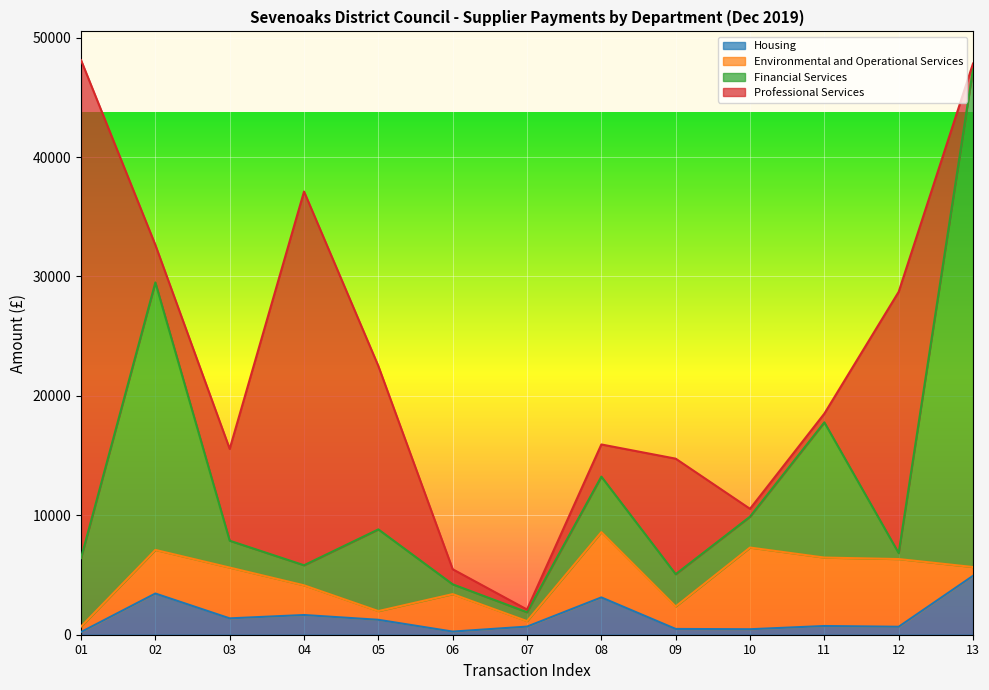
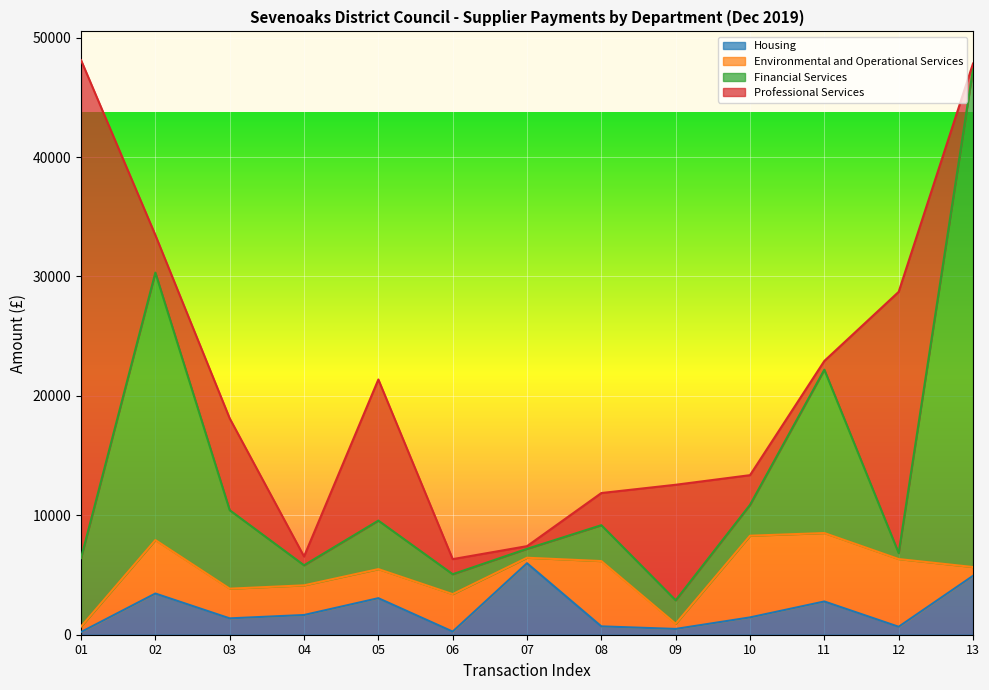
  {
    "Housing": {
      "01": 200,
      "02": 3500,
      "03": 1400,
      "04": 1700,
-     "05": 1300,
+     "05": 3100,
      "06": 300,
-     "07": 700,
-     "08": 3100,
+     "07": 6000,
+     "08": 700,
      "09": 500,
-     "10": 500,
-     "11": 700,
+     "10": 1500,
+     "11": 2800,
      "12": 700,
      "13": 4900
    },
    "Environmental and Operational Services": {
      "01": 500,
-     "02": 3700,
-     "03": 4300,
+     "02": 4500,
+     "03": 2500,
      "04": 2500,
-     "05": 700,
+     "05": 2400,
      "06": 3100,
      "07": 500,
      "08": 5500,
-     "09": 1900,
+     "09": 400,
      "10": 6800,
      "11": 5700,
      "12": 5700,
      "13": 700
    },
    "Financial Services": {
      "01": 5700,
      "02": 22400,
-     "03": 2300,
+     "03": 6600,
      "04": 1700,
-     "05": 6800,
-     "06": 800,
+     "05": 4100,
+     "06": 1700,
      "07": 700,
-     "08": 4600,
-     "09": 2700,
+     "08": 3000,
+     "09": 2000,
      "10": 2600,
-     "11": 11300,
+     "11": 13700,
      "12": 500,
      "13": 41700
    },
    "Professional Services": {
      "01": 41700,
      "02": 3100,
      "03": 7700,
-     "04": 31300,
-     "05": 13700,
+     "04": 700,
+     "05": 11800,
      "06": 1300,
      "07": 200,
      "08": 2700,
      "09": 9700,
-     "10": 700,
+     "10": 2500,
      "11": 700,
      "12": 21900,
      "13": 500
    }
  }
